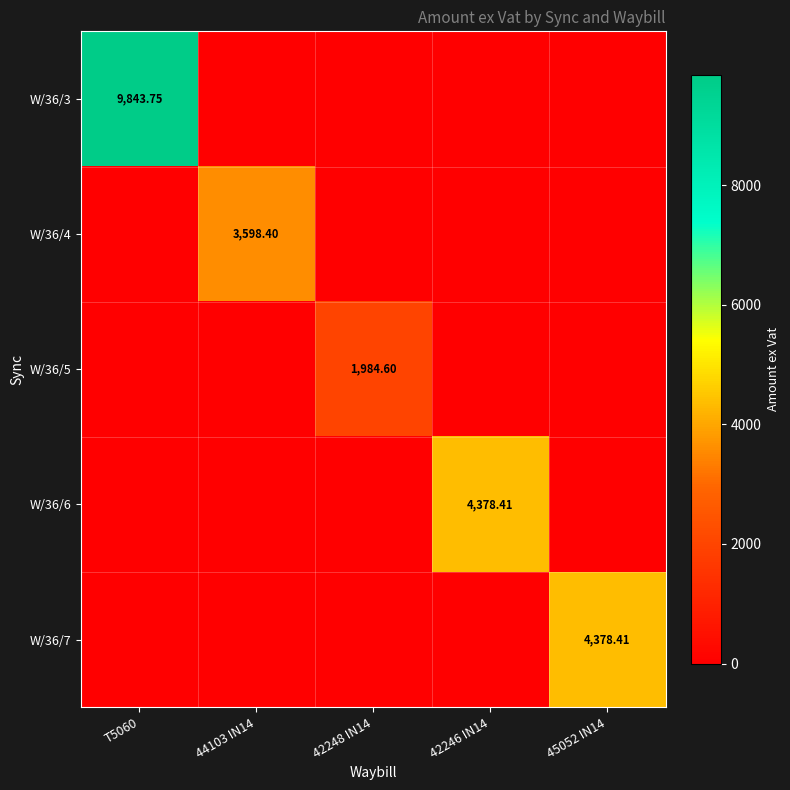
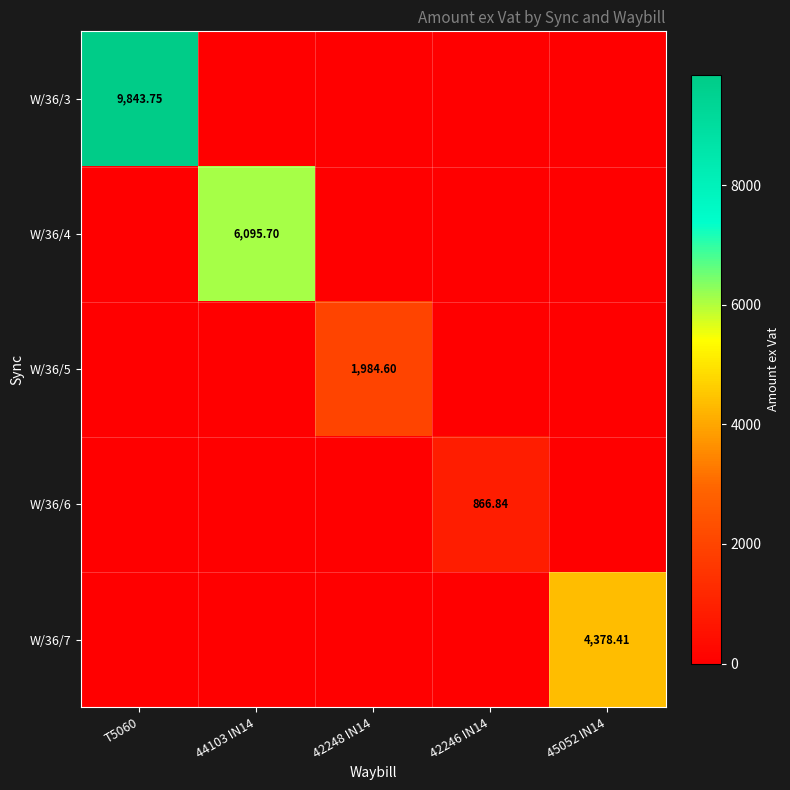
  {
    "W/36/3": {
      "T5060": "9,843.75"
    },
    "W/36/4": {
-     "44103 IN14": "3,598.40"
+     "44103 IN14": "6,095.70"
    },
    "W/36/5": {
      "42248 IN14": "1,984.60"
    },
    "W/36/6": {
-     "42246 IN14": "4,378.41"
+     "42246 IN14": "866.84"
    },
    "W/36/7": {
      "45052 IN14": "4,378.41"
    }
  }
